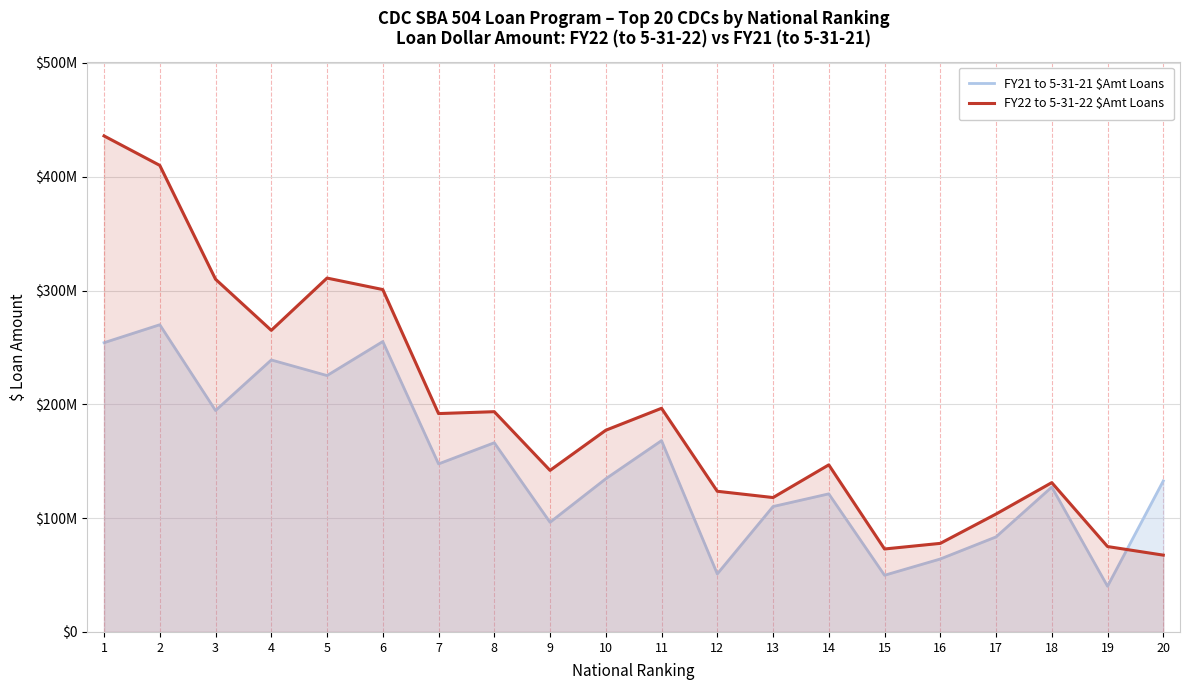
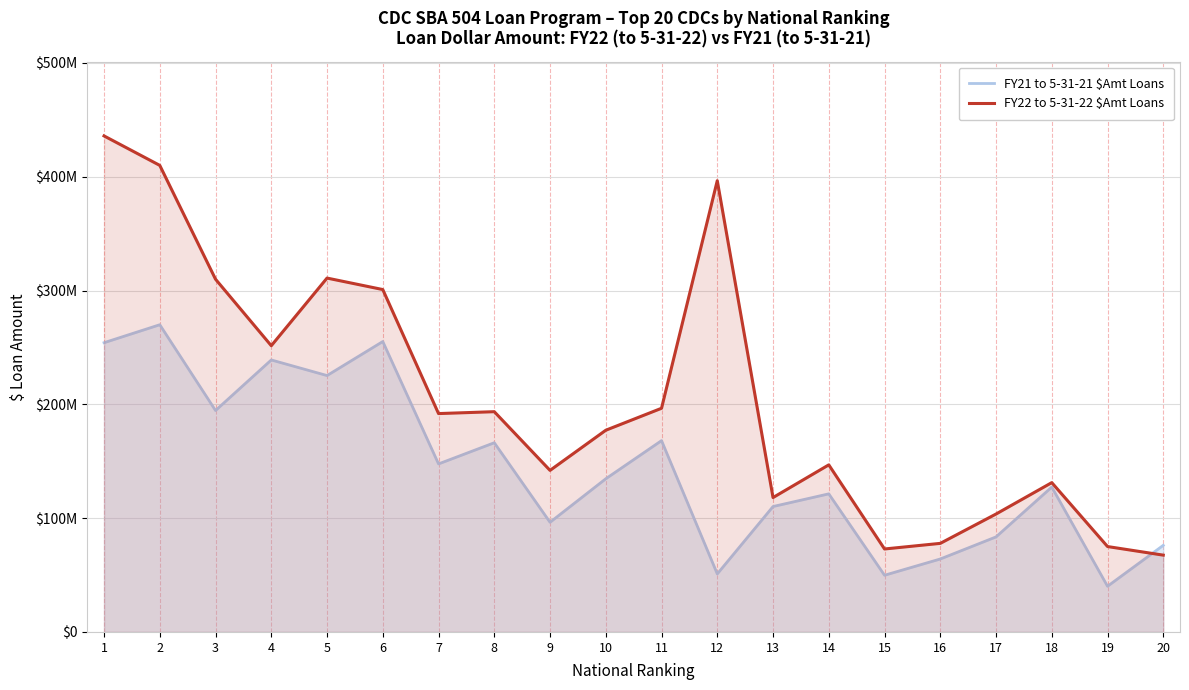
  {
    "FY21 to 5-31-21 $Amt Loans": {
      "1": "$254000000",
      "2": "$270000000",
      "3": "$195000000",
      "4": "$239000000",
      "5": "$225000000",
      "6": "$255000000",
      "7": "$148000000",
      "8": "$166000000",
      "9": "$96000000",
      "10": "$135000000",
      "11": "$168000000",
      "12": "$51000000",
      "13": "$110000000",
      "14": "$121000000",
      "15": "$50000000",
      "16": "$64000000",
      "17": "$84000000",
      "18": "$127000000",
      "19": "$40000000",
-     "20": "$133000000"
+     "20": "$76000000"
    },
    "FY22 to 5-31-22 $Amt Loans": {
      "1": "$436000000",
      "2": "$410000000",
      "3": "$310000000",
-     "4": "$265000000",
+     "4": "$251000000",
      "5": "$311000000",
      "6": "$301000000",
      "7": "$192000000",
      "8": "$194000000",
      "9": "$142000000",
      "10": "$177000000",
      "11": "$197000000",
-     "12": "$124000000",
+     "12": "$397000000",
      "13": "$118000000",
      "14": "$147000000",
      "15": "$73000000",
      "16": "$78000000",
      "17": "$104000000",
      "18": "$131000000",
      "19": "$75000000",
      "20": "$67000000"
    }
  }
